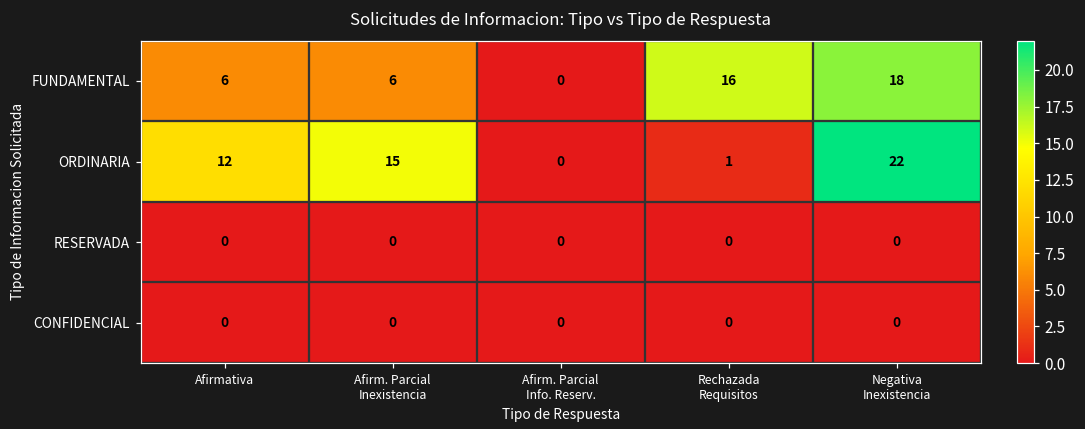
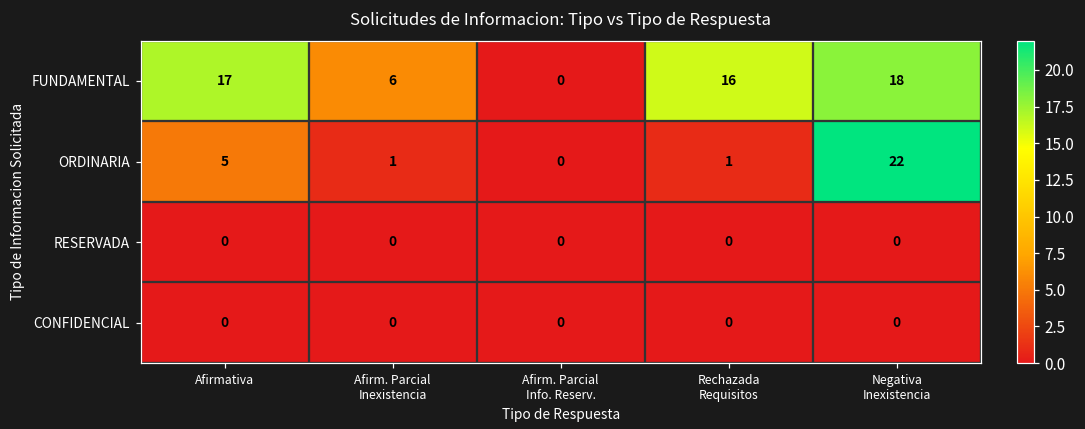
  {
    "FUNDAMENTAL": {
-     "Afirmativa": 6,
+     "Afirmativa": 17,
      "Afirm. Parcial Inexistencia": 6,
      "Afirm. Parcial Info. Reserv.": 0,
      "Rechazada Requisitos": 16,
      "Negativa Inexistencia": 18
    },
    "ORDINARIA": {
-     "Afirmativa": 12,
-     "Afirm. Parcial Inexistencia": 15,
+     "Afirmativa": 5,
+     "Afirm. Parcial Inexistencia": 1,
      "Afirm. Parcial Info. Reserv.": 0,
      "Rechazada Requisitos": 1,
      "Negativa Inexistencia": 22
    },
    "RESERVADA": {
      "Afirmativa": 0,
      "Afirm. Parcial Inexistencia": 0,
      "Afirm. Parcial Info. Reserv.": 0,
      "Rechazada Requisitos": 0,
      "Negativa Inexistencia": 0
    },
    "CONFIDENCIAL": {
      "Afirmativa": 0,
      "Afirm. Parcial Inexistencia": 0,
      "Afirm. Parcial Info. Reserv.": 0,
      "Rechazada Requisitos": 0,
      "Negativa Inexistencia": 0
    }
  }
